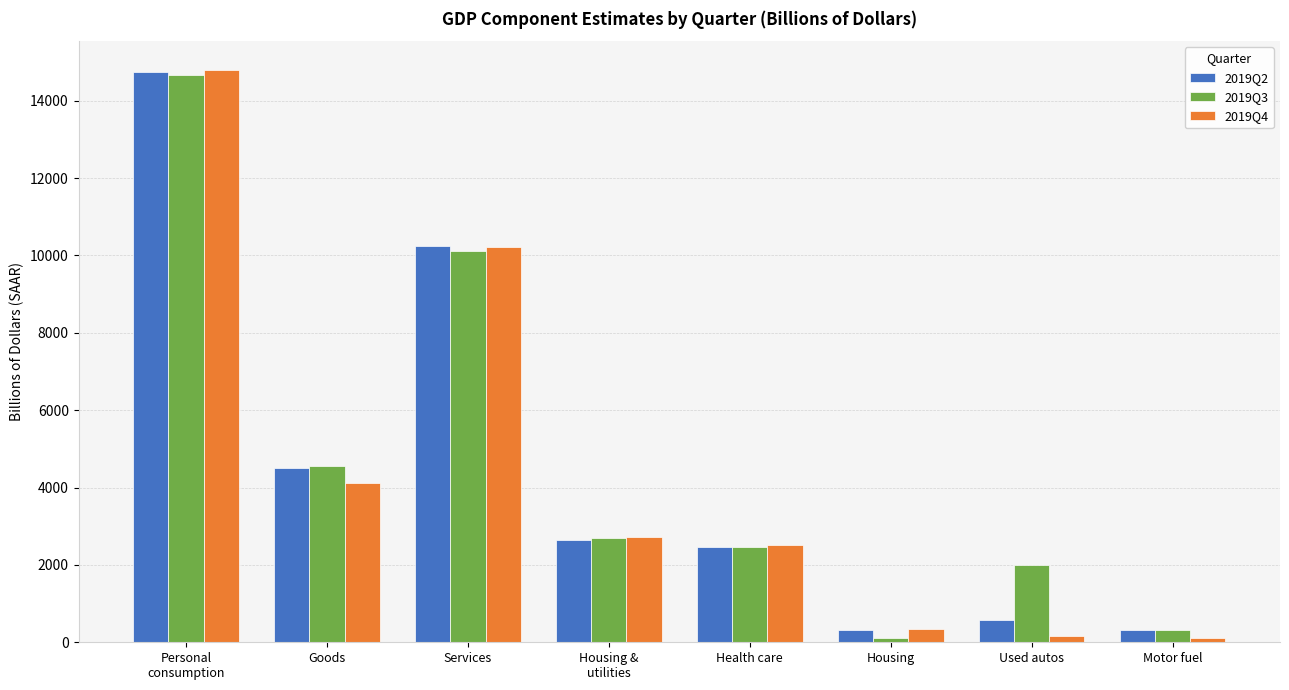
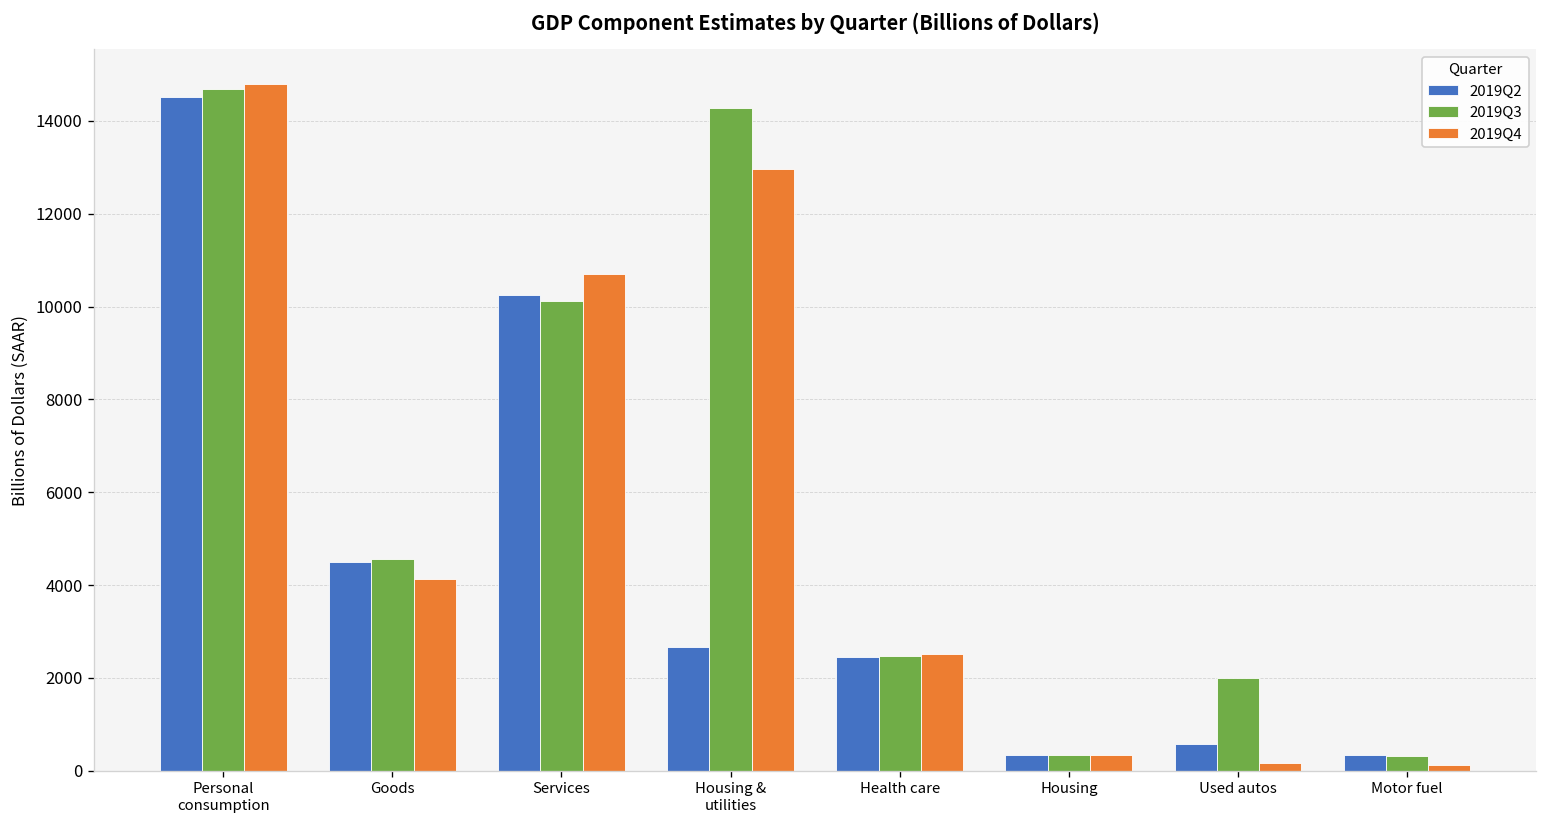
  {
    "2019Q2": {
-     "Personal consumption": 14700,
+     "Personal consumption": 14500,
      "Goods": 4500,
      "Services": 10200,
      "Housing & utilities": 2700,
      "Health care": 2500,
      "Housing": 300,
      "Used autos": 600,
      "Motor fuel": 300
    },
    "2019Q3": {
      "Personal consumption": 14700,
      "Goods": 4600,
      "Services": 10100,
-     "Housing & utilities": 2700,
+     "Housing & utilities": 14300,
      "Health care": 2500,
-     "Housing": 100,
+     "Housing": 300,
      "Used autos": 2000,
      "Motor fuel": 300
    },
    "2019Q4": {
      "Personal consumption": 14800,
      "Goods": 4100,
-     "Services": 10200,
-     "Housing & utilities": 2700,
+     "Services": 10700,
+     "Housing & utilities": 13000,
      "Health care": 2500,
      "Housing": 300,
      "Used autos": 200,
      "Motor fuel": 100
    }
  }
